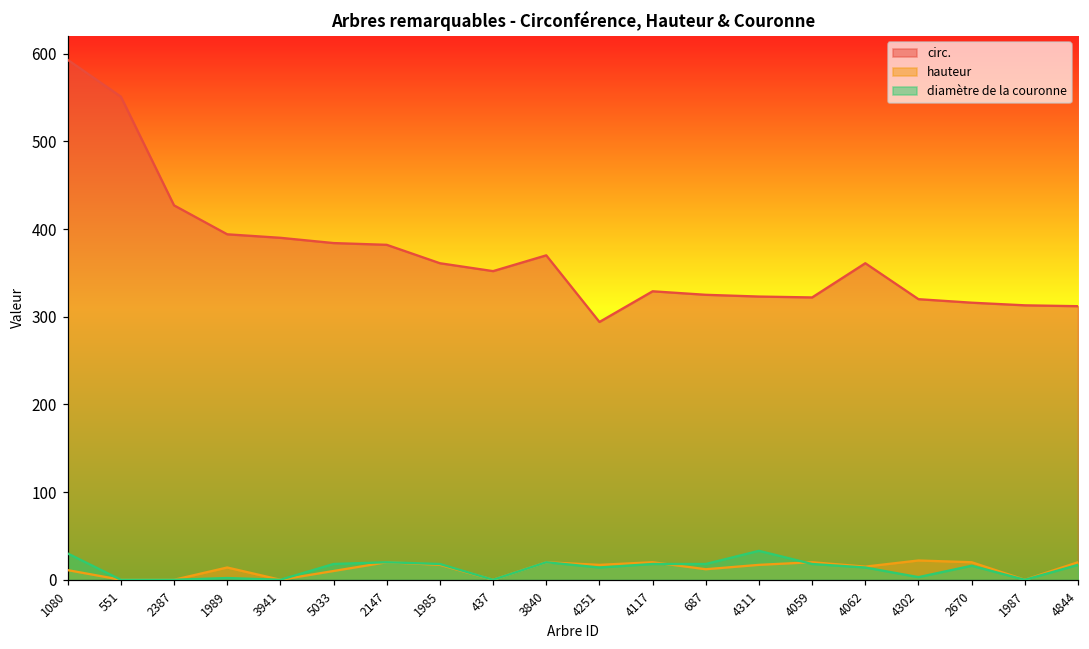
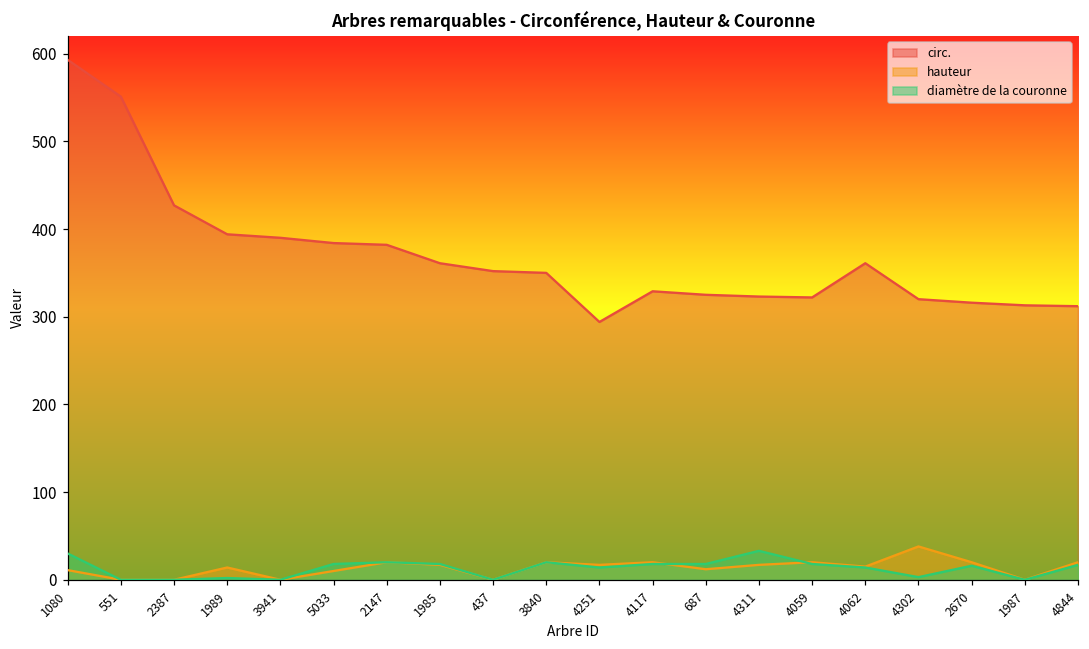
  {
    "circ.": {
      "1080": 590,
      "551": 550,
      "2387": 430,
      "1989": 390,
      "3941": 390,
      "5033": 380,
      "2147": 380,
      "1985": 360,
      "437": 350,
-     "3840": 370,
+     "3840": 350,
      "4251": 290,
      "4117": 330,
      "687": 330,
      "4311": 320,
      "4059": 320,
      "4062": 360,
      "4302": 320,
      "2670": 320,
      "1987": 310,
      "4844": 310
    },
    "hauteur": {
      "1080": 10,
      "1989": 10,
      "5033": 10,
      "687": 10,
      "4311": 20,
-     "4302": 20,
+     "4302": 40,
      "2670": 20
    },
    "diamètre de la couronne": {
      "1080": 30,
      "1989": 0,
      "5033": 20,
      "687": 20,
      "4311": 30,
      "4302": 0,
      "2670": 20
    }
  }
